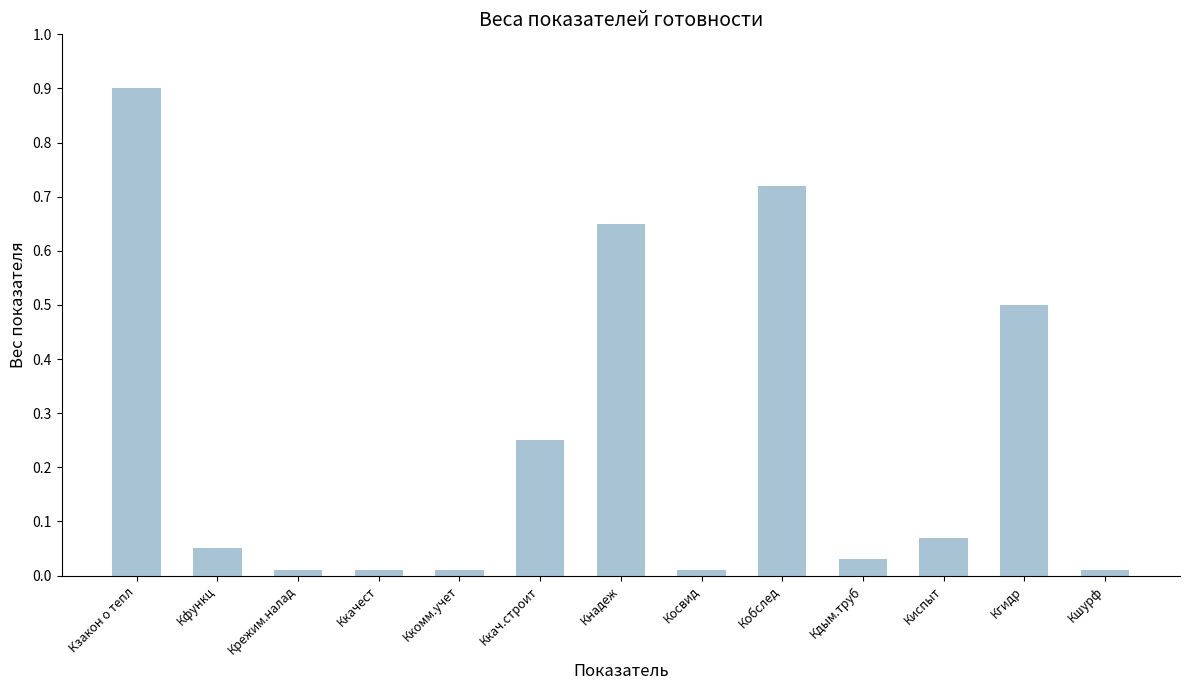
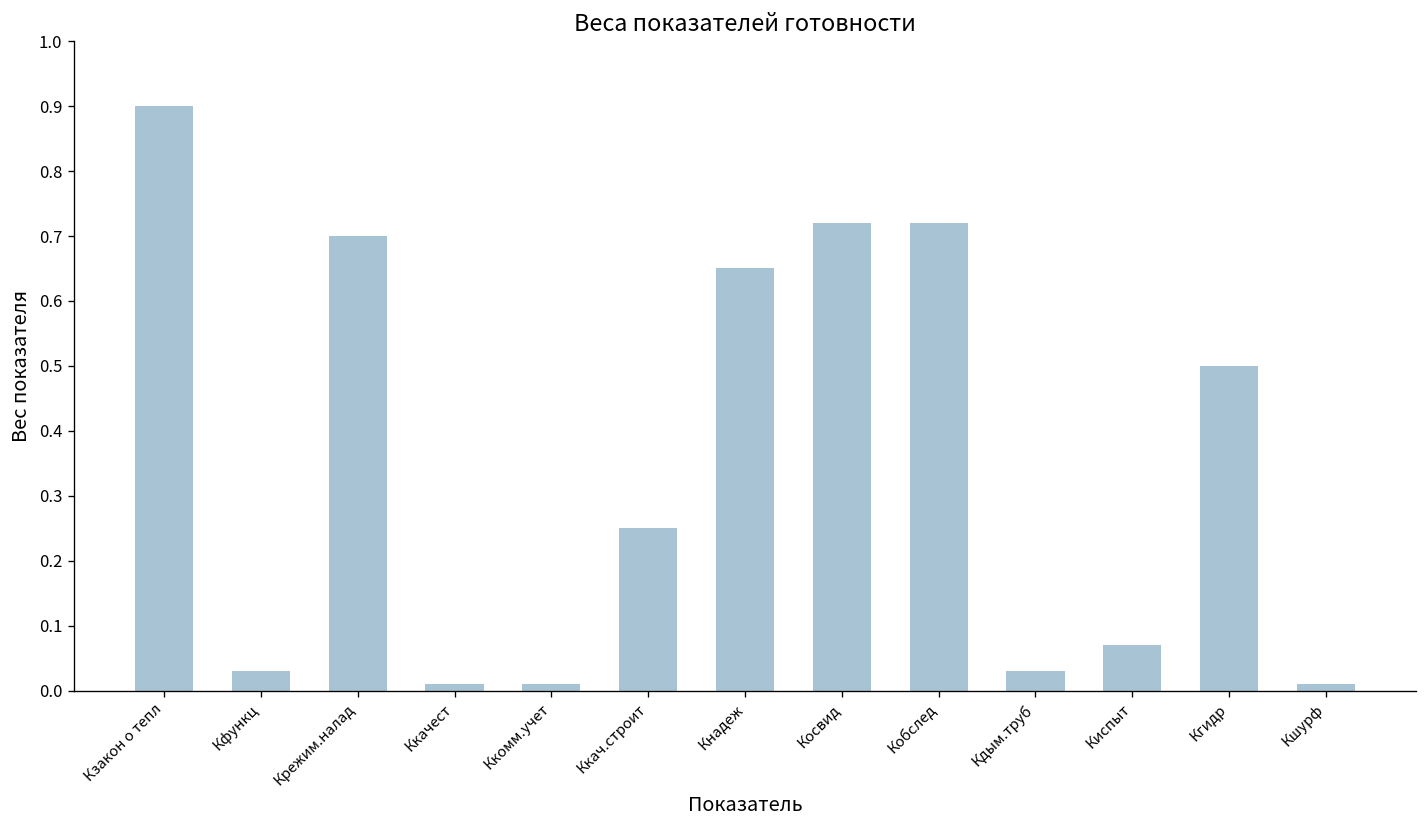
  {
    "Кзакон о тепл": 0.90,
-   "Кфункц": 0.05,
-   "Крежим.налад": 0.01,
+   "Кфункц": 0.03,
+   "Крежим.налад": 0.70,
    "Ккачест": 0.01,
    "Ккомм.учет": 0.01,
    "Ккач.строит": 0.25,
    "Кнадеж": 0.65,
-   "Косвид": 0.01,
+   "Косвид": 0.72,
    "Кобслед": 0.72,
    "Кдым.труб": 0.03,
    "Киспыт": 0.07,
    "Кгидр": 0.50,
    "Кшурф": 0.01
  }
